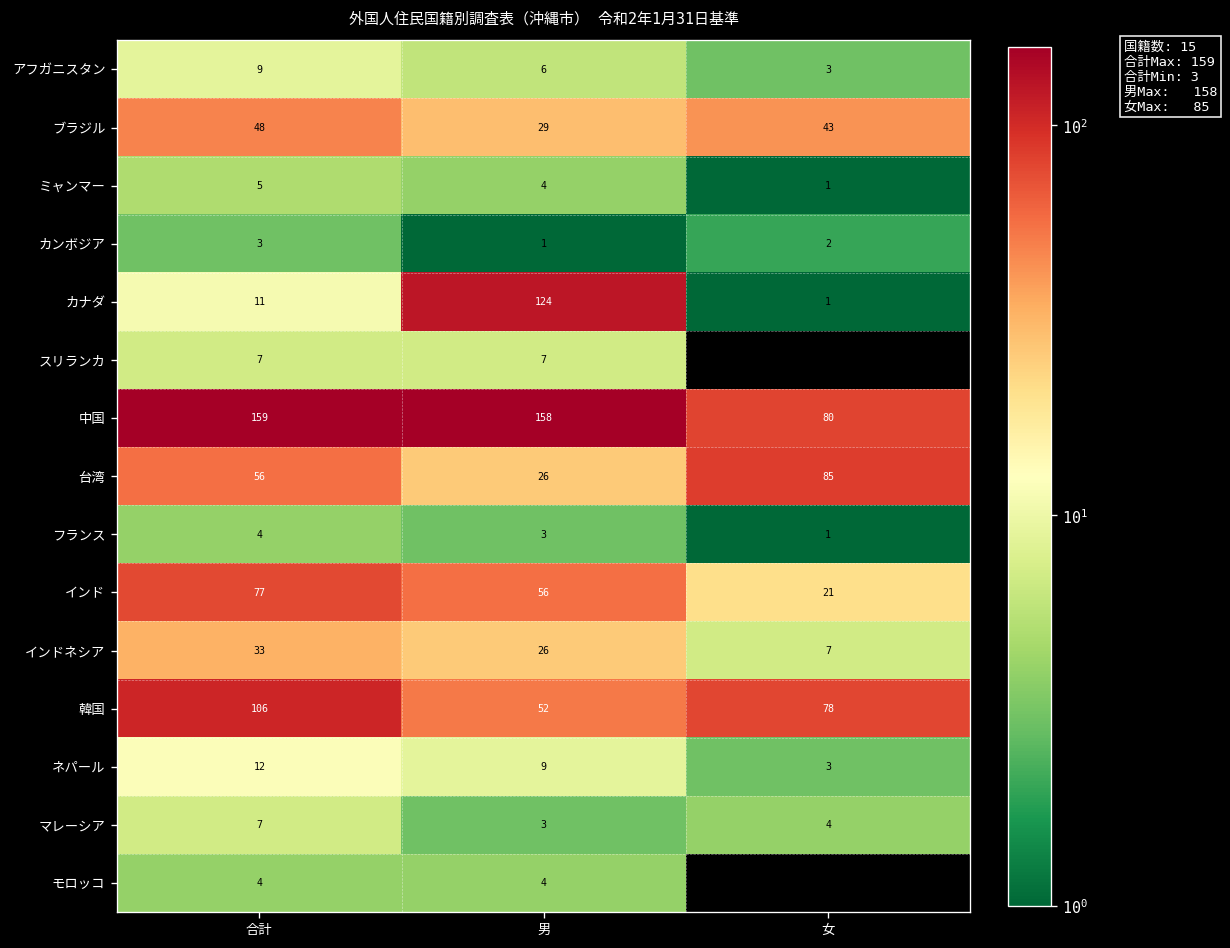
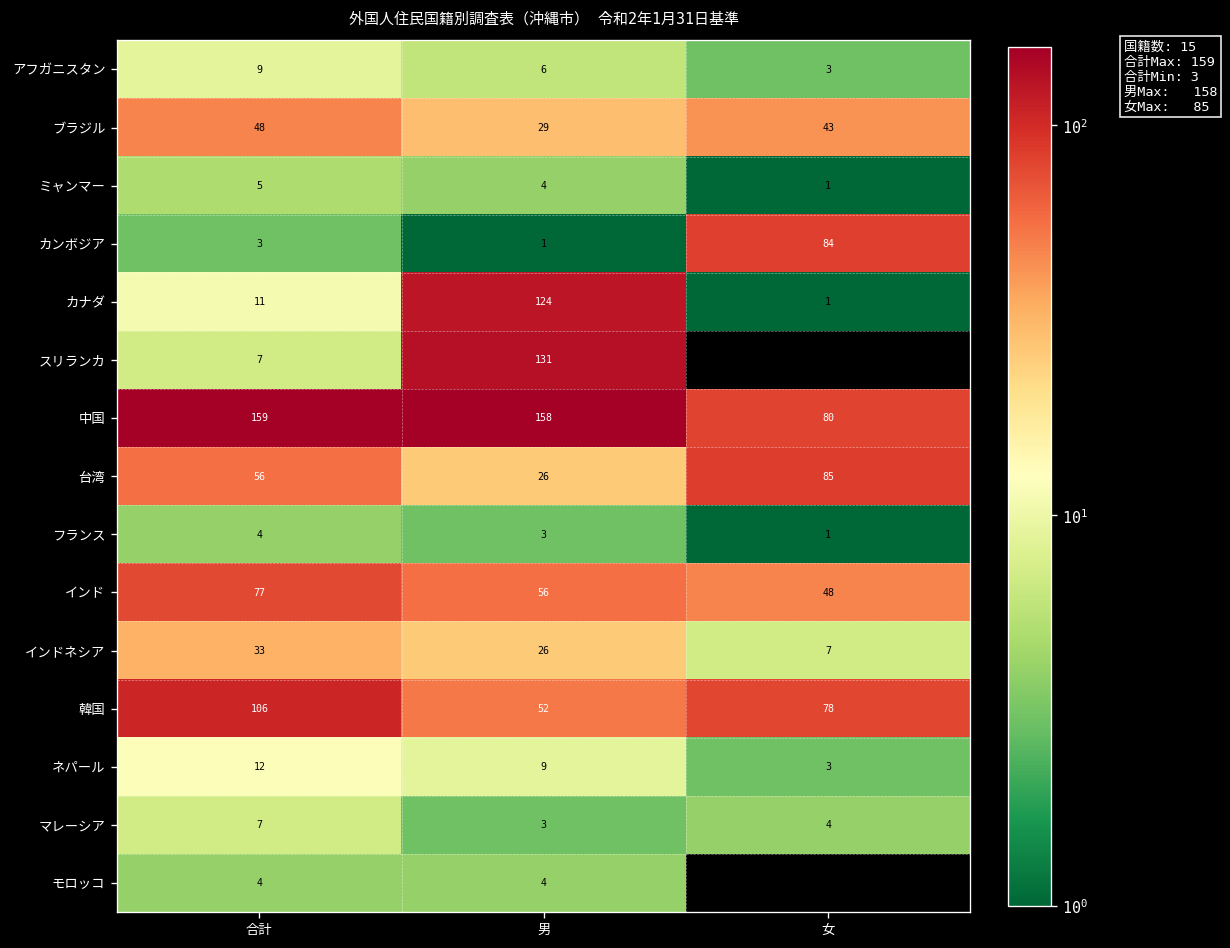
  {
    "アフガニスタン": {
      "合計": 9,
      "男": 6,
      "女": 3
    },
    "ブラジル": {
      "合計": 48,
      "男": 29,
      "女": 43
    },
    "ミャンマー": {
      "合計": 5,
      "男": 4,
      "女": 1
    },
    "カンボジア": {
      "合計": 3,
      "男": 1,
-     "女": 2
+     "女": 84
    },
    "カナダ": {
      "合計": 11,
      "男": 124,
      "女": 1
    },
    "スリランカ": {
      "合計": 7,
-     "男": 7
+     "男": 131
    },
    "中国": {
      "合計": 159,
      "男": 158,
      "女": 80
    },
    "台湾": {
      "合計": 56,
      "男": 26,
      "女": 85
    },
    "フランス": {
      "合計": 4,
      "男": 3,
      "女": 1
    },
    "インド": {
      "合計": 77,
      "男": 56,
-     "女": 21
+     "女": 48
    },
    "インドネシア": {
      "合計": 33,
      "男": 26,
      "女": 7
    },
    "韓国": {
      "合計": 106,
      "男": 52,
      "女": 78
    },
    "ネパール": {
      "合計": 12,
      "男": 9,
      "女": 3
    },
    "マレーシア": {
      "合計": 7,
      "男": 3,
      "女": 4
    },
    "モロッコ": {
      "合計": 4,
      "男": 4
    }
  }
